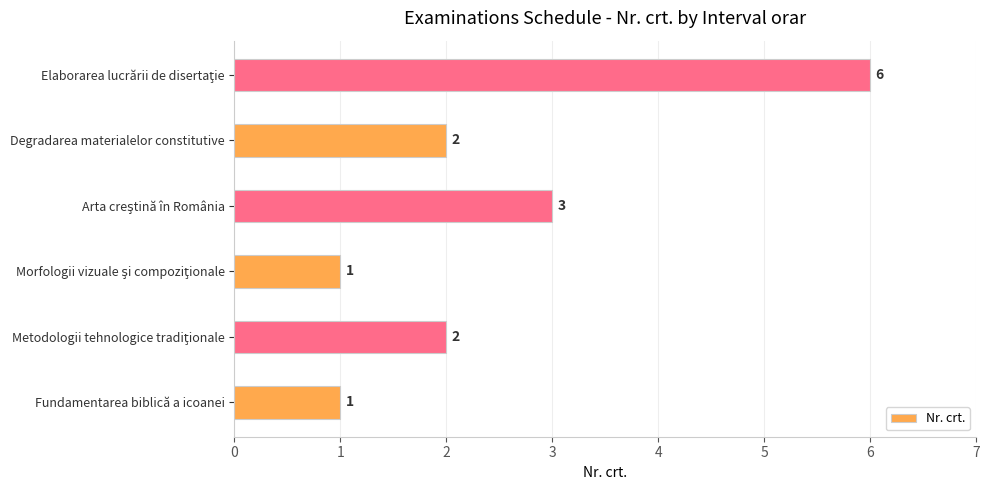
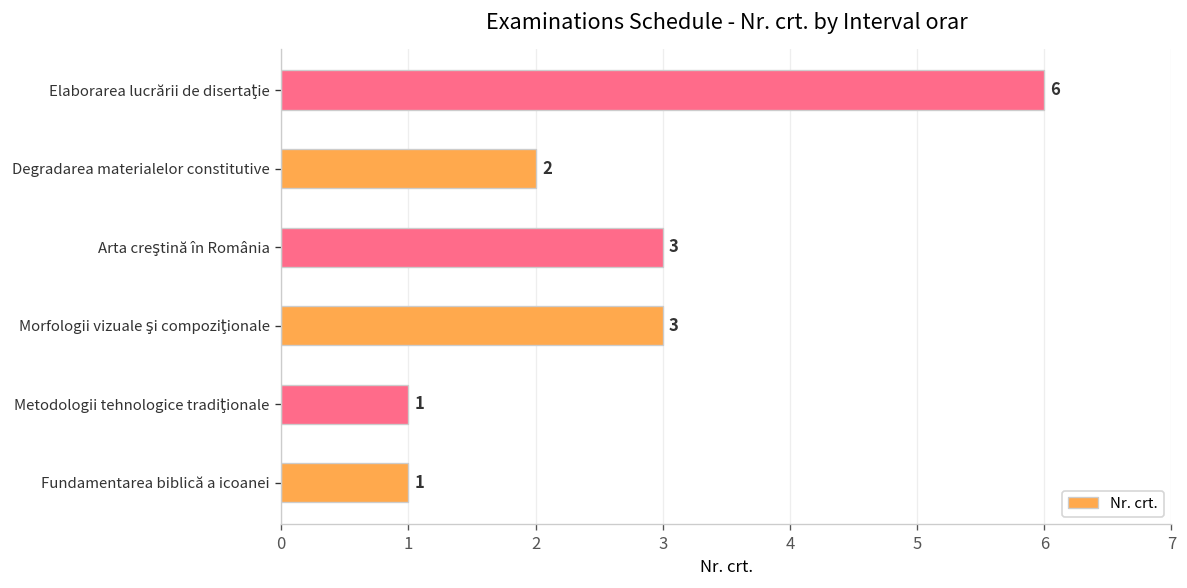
  {
    "Elaborarea lucrării de disertaţie": 6,
    "Degradarea materialelor constitutive": 2,
    "Arta creştină în România": 3,
-   "Morfologii vizuale şi compoziţionale": 1,
-   "Metodologii tehnologice tradiţionale": 2,
+   "Morfologii vizuale şi compoziţionale": 3,
+   "Metodologii tehnologice tradiţionale": 1,
    "Fundamentarea biblică a icoanei": 1
  }
